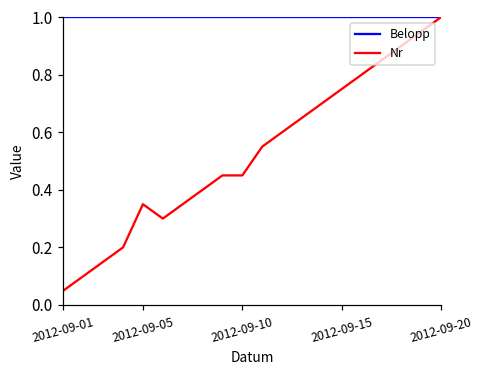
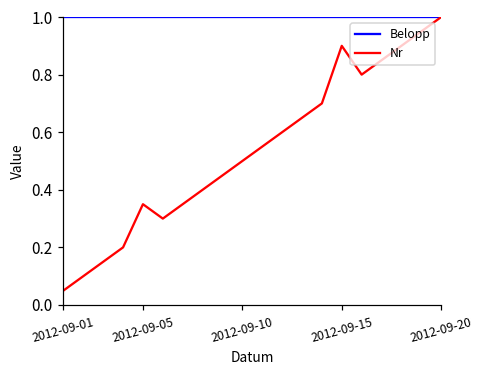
  {
    "Belopp": {
      "2012-09-01": 1.00,
      "2012-09-05": 1.00,
      "2012-09-10": 1.00,
      "2012-09-15": 1.00
    },
    "Nr": {
      "2012-09-01": 0.05,
      "2012-09-05": 0.35,
-     "2012-09-10": 0.45,
-     "2012-09-15": 0.75
+     "2012-09-10": 0.50,
+     "2012-09-15": 0.90
    }
  }
